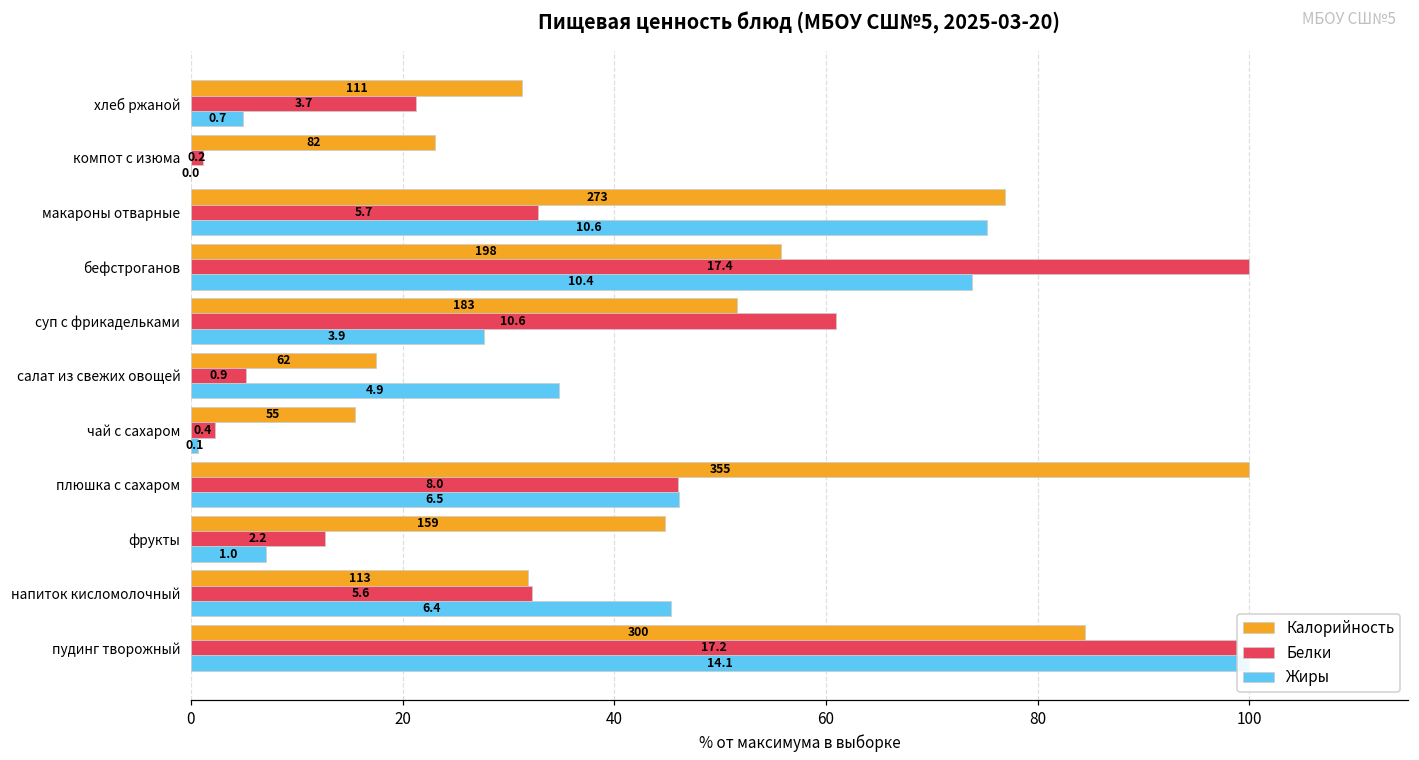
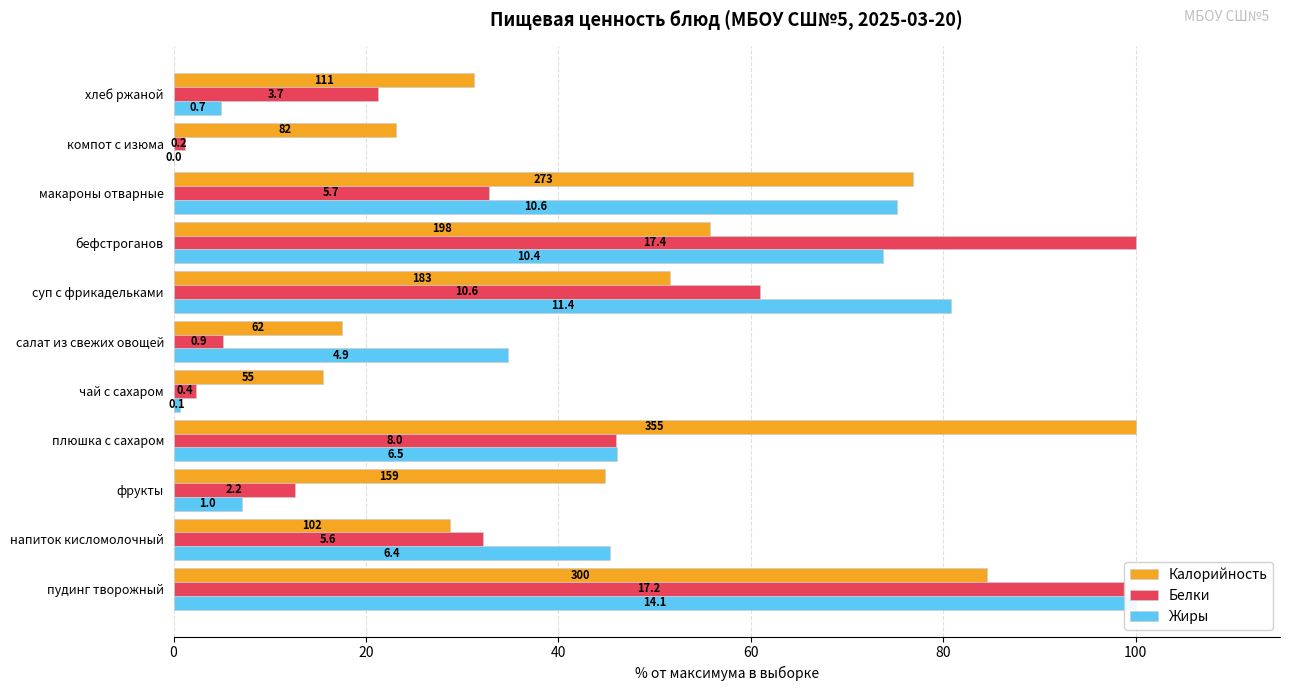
  {
    "Калорийность": {
-     "напиток кисломолочный": 113
+     "напиток кисломолочный": 102
    },
    "Жиры": {
      "компот с изюма": 0.0,
-     "суп с фрикадельками": 3.9
+     "суп с фрикадельками": 11.4
    }
  }
